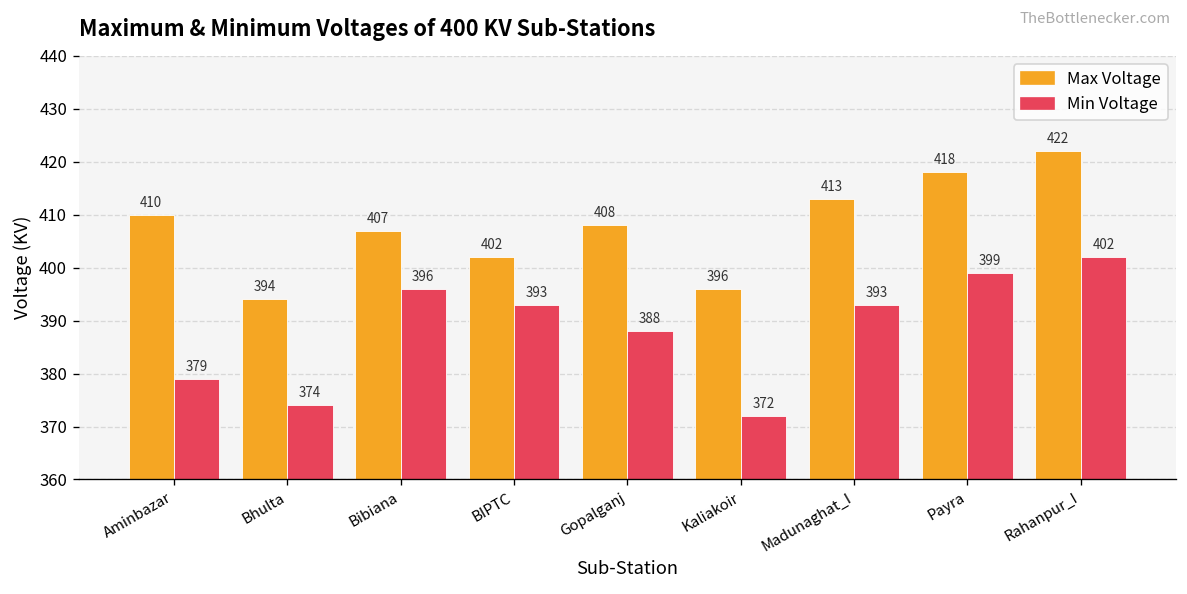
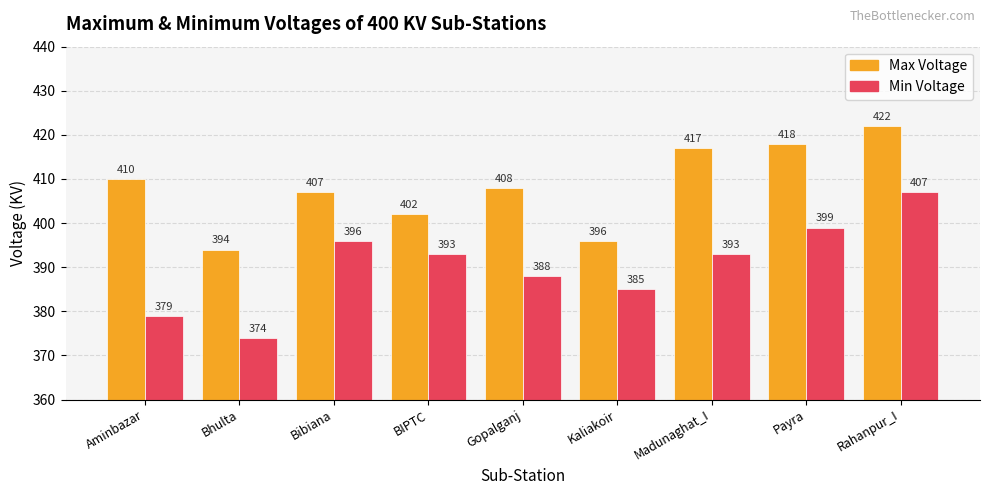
  {
    "Max Voltage": {
      "Aminbazar": 410,
      "Bhulta": 394,
      "Bibiana": 407,
      "BIPTC": 402,
      "Gopalganj": 408,
      "Kaliakoir": 396,
-     "Madunaghat_I": 413,
+     "Madunaghat_I": 417,
      "Payra": 418,
      "Rahanpur_I": 422
    },
    "Min Voltage": {
      "Aminbazar": 379,
      "Bhulta": 374,
      "Bibiana": 396,
      "BIPTC": 393,
      "Gopalganj": 388,
-     "Kaliakoir": 372,
+     "Kaliakoir": 385,
      "Madunaghat_I": 393,
      "Payra": 399,
-     "Rahanpur_I": 402
+     "Rahanpur_I": 407
    }
  }
